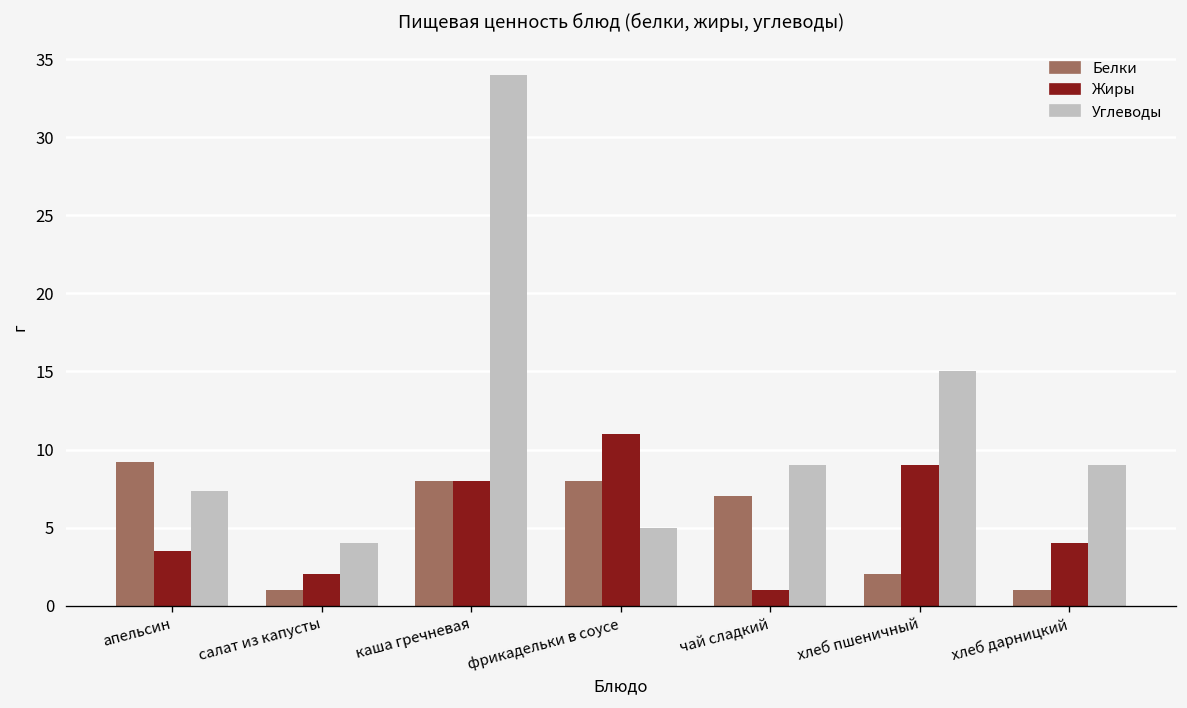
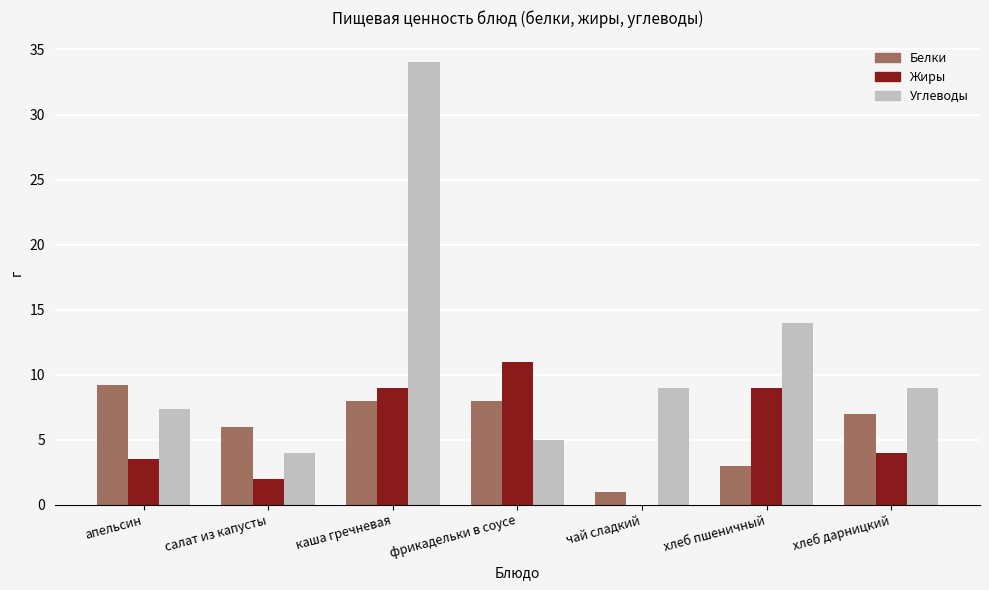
  {
    "Белки": {
      "апельсин": 9.2,
-     "салат из капусты": 1,
+     "салат из капусты": 6,
      "каша гречневая": 8,
      "фрикадельки в соусе": 8,
-     "чай сладкий": 7,
-     "хлеб пшеничный": 2,
-     "хлеб дарницкий": 1
+     "чай сладкий": 1,
+     "хлеб пшеничный": 3,
+     "хлеб дарницкий": 7
    },
    "Жиры": {
      "апельсин": 3.5,
      "салат из капусты": 2,
-     "каша гречневая": 8,
+     "каша гречневая": 9,
      "фрикадельки в соусе": 11,
-     "чай сладкий": 1,
+     "чай сладкий": 0,
      "хлеб пшеничный": 9,
      "хлеб дарницкий": 4
    },
    "Углеводы": {
      "апельсин": 7.4,
      "салат из капусты": 4,
      "каша гречневая": 34,
      "фрикадельки в соусе": 5,
      "чай сладкий": 9,
-     "хлеб пшеничный": 15,
+     "хлеб пшеничный": 14,
      "хлеб дарницкий": 9
    }
  }
